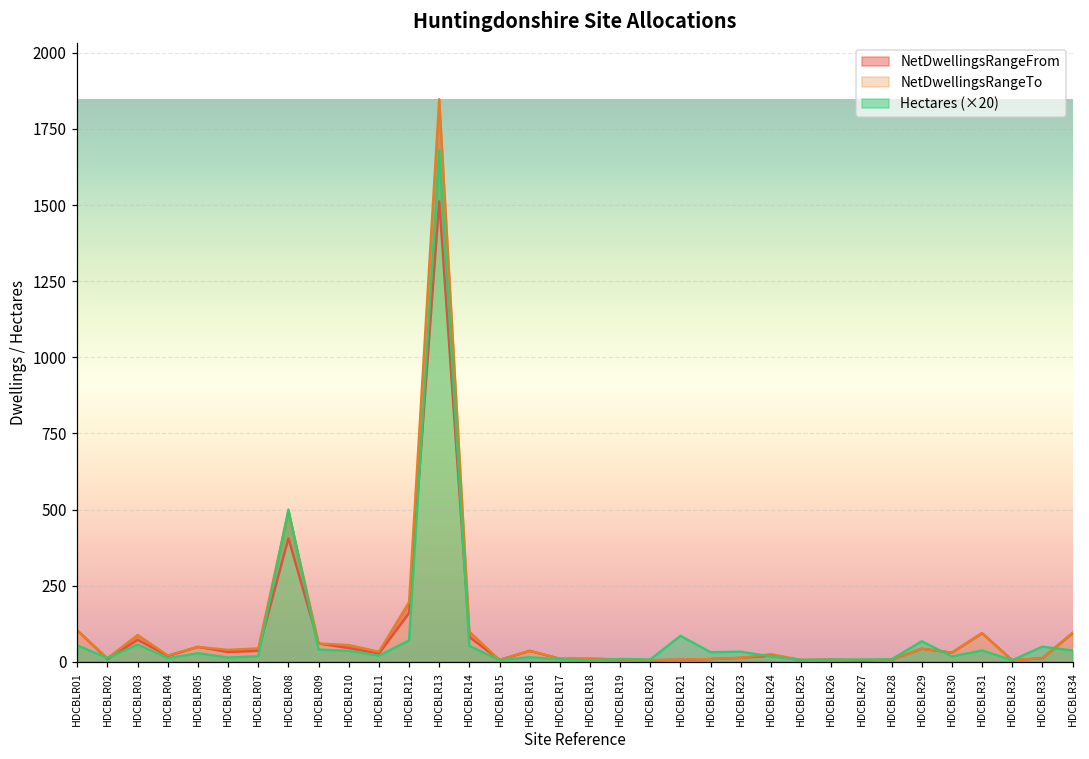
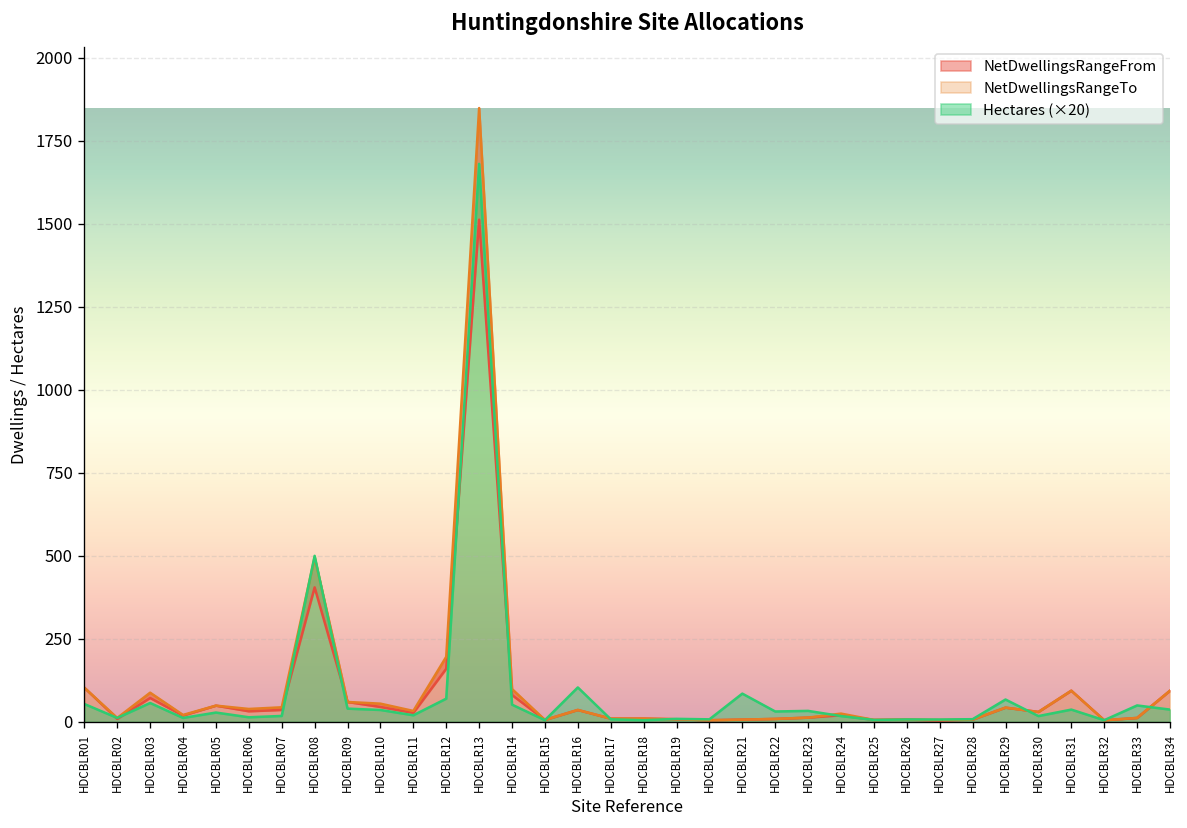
  {
    "Hectares (×20)": {
      "HDCBLR01": 50,
      "HDCBLR03": 60,
      "HDCBLR05": 30,
      "HDCBLR06": 10,
      "HDCBLR07": 20,
      "HDCBLR09": 40,
      "HDCBLR12": 70,
      "HDCBLR13": 1680,
      "HDCBLR14": 50,
-     "HDCBLR16": 20,
+     "HDCBLR16": 100,
      "HDCBLR21": 90,
      "HDCBLR22": 30,
      "HDCBLR23": 30,
      "HDCBLR29": 70,
      "HDCBLR30": 20,
      "HDCBLR31": 40,
      "HDCBLR33": 50,
      "HDCBLR34": 40
    }
  }
